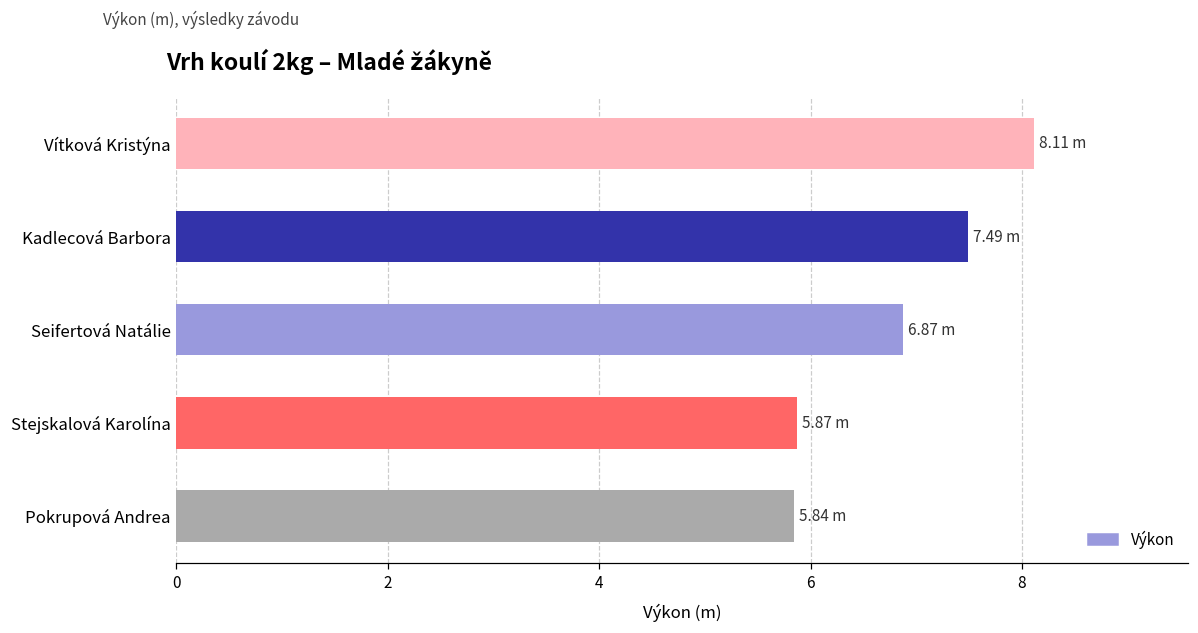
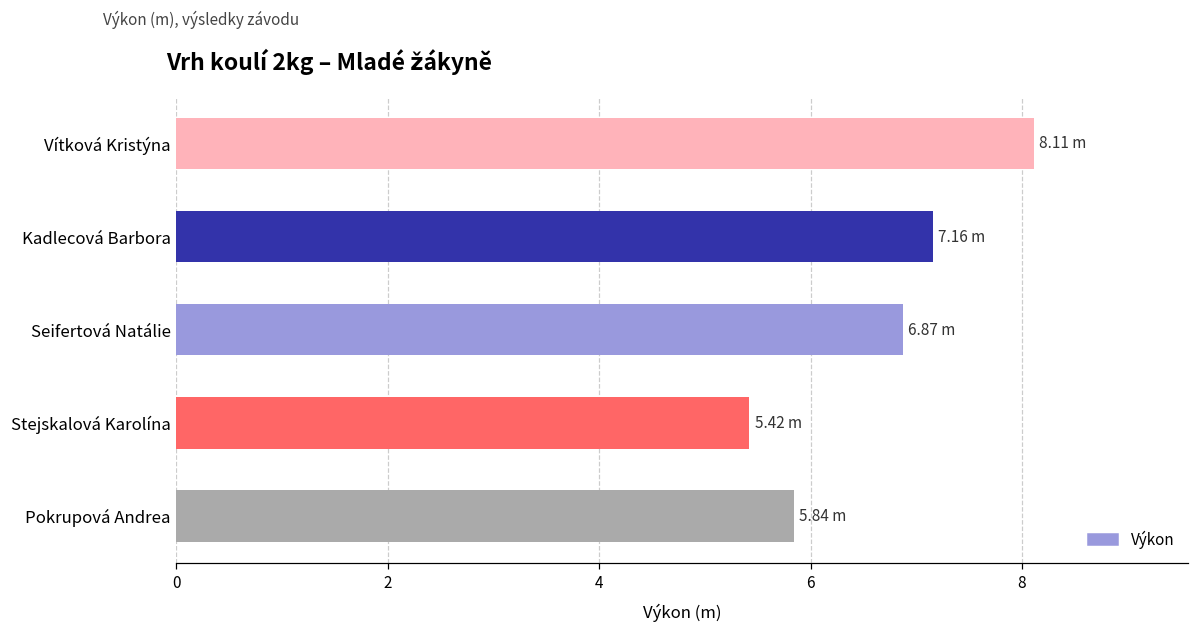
  {
    "Vítková Kristýna": 8.11,
-   "Kadlecová Barbora": 7.49,
+   "Kadlecová Barbora": 7.16,
    "Seifertová Natálie": 6.87,
-   "Stejskalová Karolína": 5.87,
+   "Stejskalová Karolína": 5.42,
    "Pokrupová Andrea": 5.84
  }
